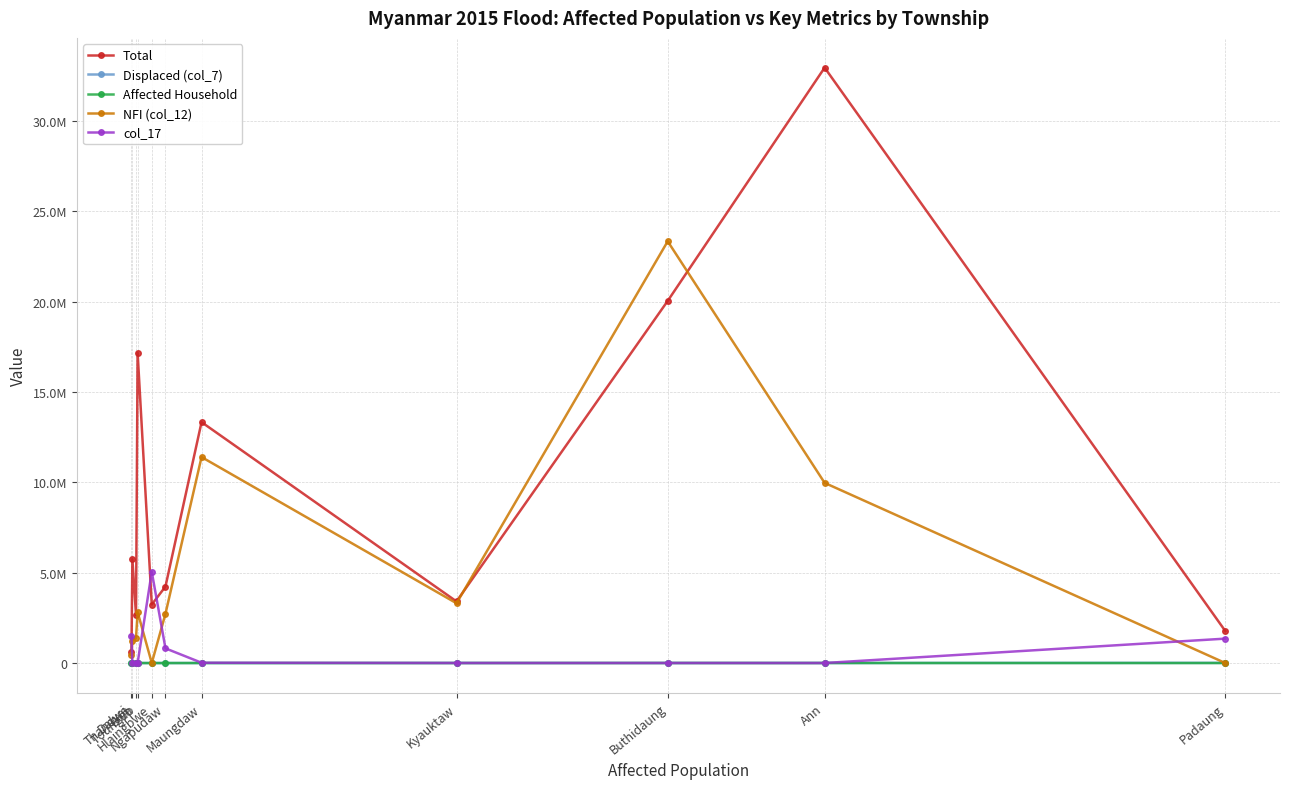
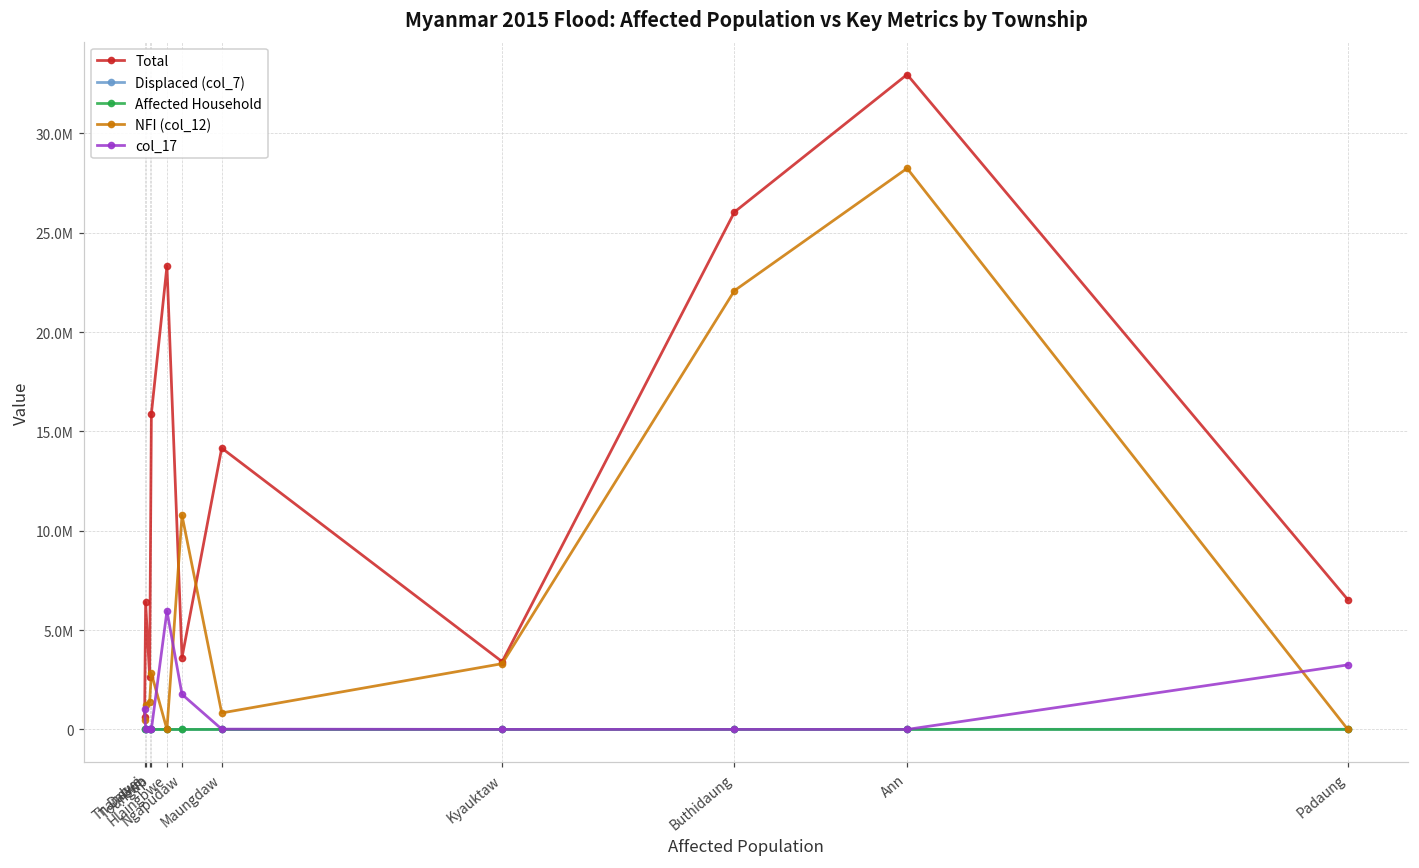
  {
    "Total": {
      "Dawei": 600000,
-     "Thandwe": 5800000,
+     "Thandwe": 6400000,
      "Gwa": 2700000,
-     "Toungup": 17200000,
-     "Hlaingbwe": 3200000,
-     "Ngapudaw": 4200000,
-     "Maungdaw": 13300000,
-     "Buthidaung": 20000000,
+     "Toungup": 15900000,
+     "Hlaingbwe": 23300000,
+     "Ngapudaw": 3600000,
+     "Maungdaw": 14200000,
+     "Buthidaung": 26000000,
      "Ann": 33000000,
-     "Padaung": 1800000
+     "Padaung": 6500000
    },
    "Affected Household": {
      "Ngapudaw": 0
    },
    "NFI (col_12)": {
      "Dawei": 500000,
      "Thandwe": 1200000,
      "Gwa": 1400000,
      "Toungup": 2800000,
-     "Ngapudaw": 2700000,
-     "Maungdaw": 11400000,
-     "Buthidaung": 23300000,
-     "Ann": 10000000
+     "Ngapudaw": 10800000,
+     "Maungdaw": 800000,
+     "Buthidaung": 22100000,
+     "Ann": 28200000
    },
    "col_17": {
-     "Dawei": 1500000,
-     "Hlaingbwe": 5000000,
-     "Ngapudaw": 800000,
-     "Padaung": 1400000
+     "Dawei": 1000000,
+     "Hlaingbwe": 6000000,
+     "Ngapudaw": 1800000,
+     "Padaung": 3200000
    }
  }
